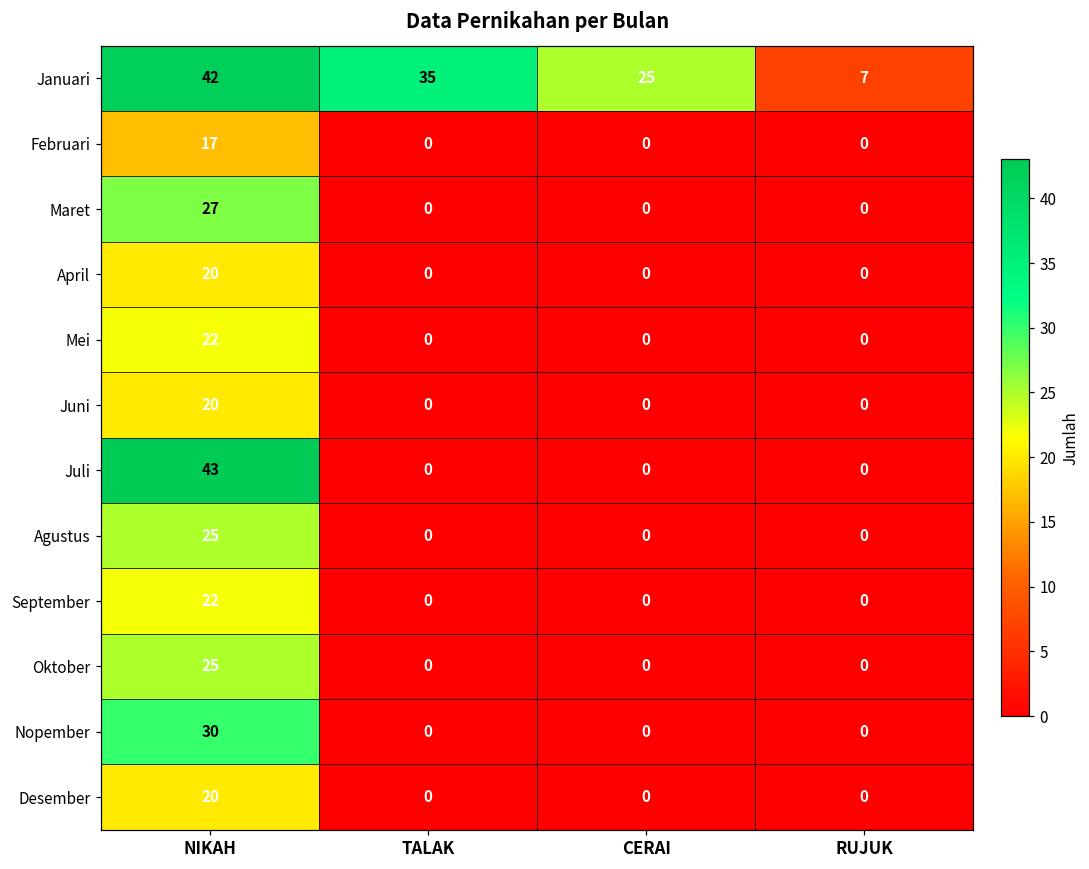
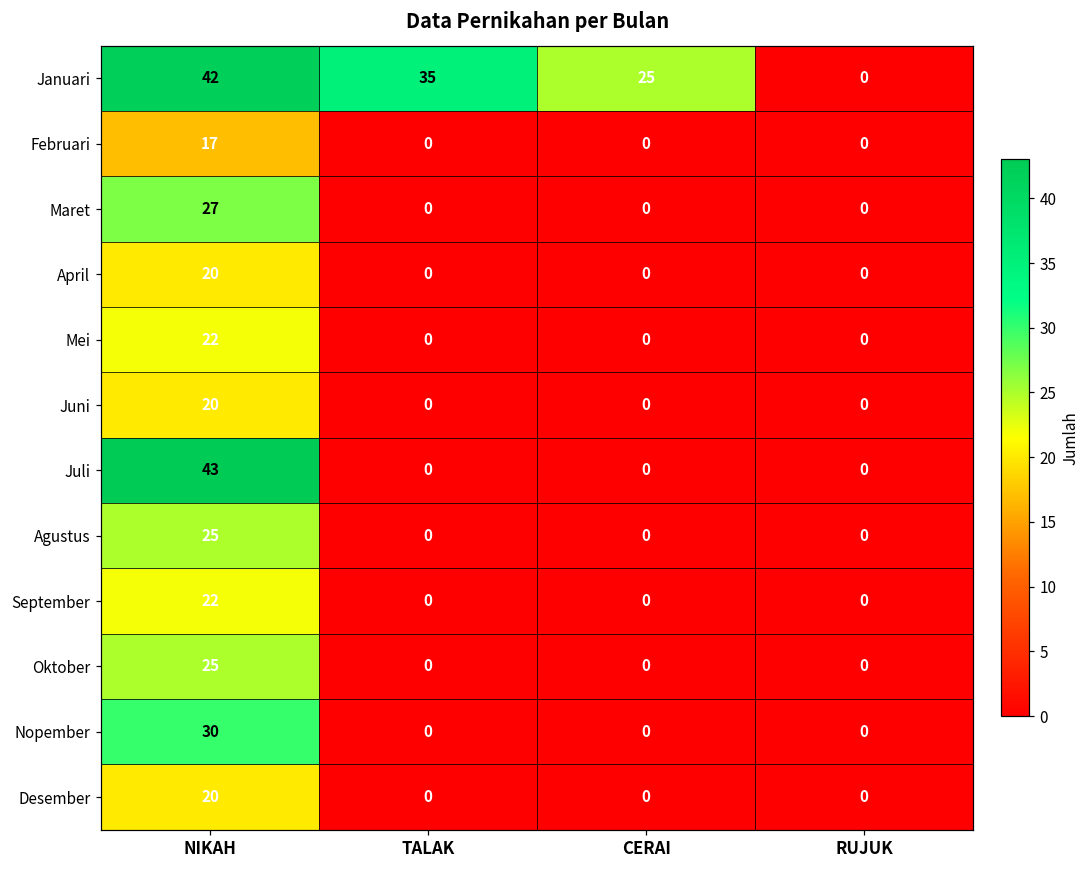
  {
    "Januari": {
      "NIKAH": 42,
      "TALAK": 35,
      "CERAI": 25,
-     "RUJUK": 7
+     "RUJUK": 0
    },
    "Februari": {
      "NIKAH": 17,
      "TALAK": 0,
      "CERAI": 0,
      "RUJUK": 0
    },
    "Maret": {
      "NIKAH": 27,
      "TALAK": 0,
      "CERAI": 0,
      "RUJUK": 0
    },
    "April": {
      "NIKAH": 20,
      "TALAK": 0,
      "CERAI": 0,
      "RUJUK": 0
    },
    "Mei": {
      "NIKAH": 22,
      "TALAK": 0,
      "CERAI": 0,
      "RUJUK": 0
    },
    "Juni": {
      "NIKAH": 20,
      "TALAK": 0,
      "CERAI": 0,
      "RUJUK": 0
    },
    "Juli": {
      "NIKAH": 43,
      "TALAK": 0,
      "CERAI": 0,
      "RUJUK": 0
    },
    "Agustus": {
      "NIKAH": 25,
      "TALAK": 0,
      "CERAI": 0,
      "RUJUK": 0
    },
    "September": {
      "NIKAH": 22,
      "TALAK": 0,
      "CERAI": 0,
      "RUJUK": 0
    },
    "Oktober": {
      "NIKAH": 25,
      "TALAK": 0,
      "CERAI": 0,
      "RUJUK": 0
    },
    "Nopember": {
      "NIKAH": 30,
      "TALAK": 0,
      "CERAI": 0,
      "RUJUK": 0
    },
    "Desember": {
      "NIKAH": 20,
      "TALAK": 0,
      "CERAI": 0,
      "RUJUK": 0
    }
  }
